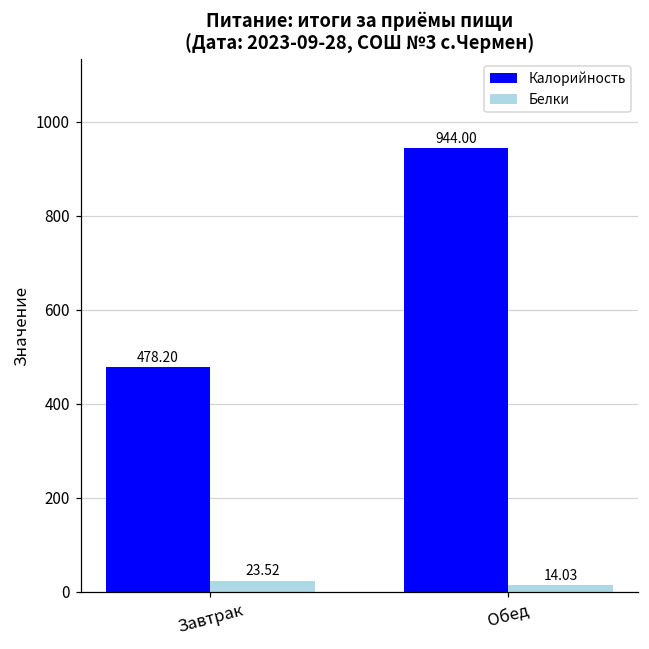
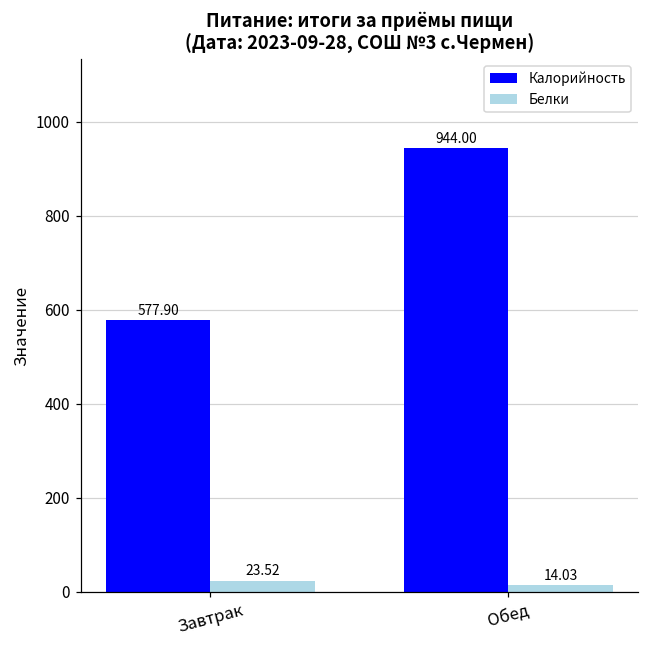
  {
    "Калорийность": {
-     "Завтрак": 478.20,
+     "Завтрак": 577.90,
      "Обед": 944.00
    },
    "Белки": {
      "Завтрак": 23.52,
      "Обед": 14.03
    }
  }
